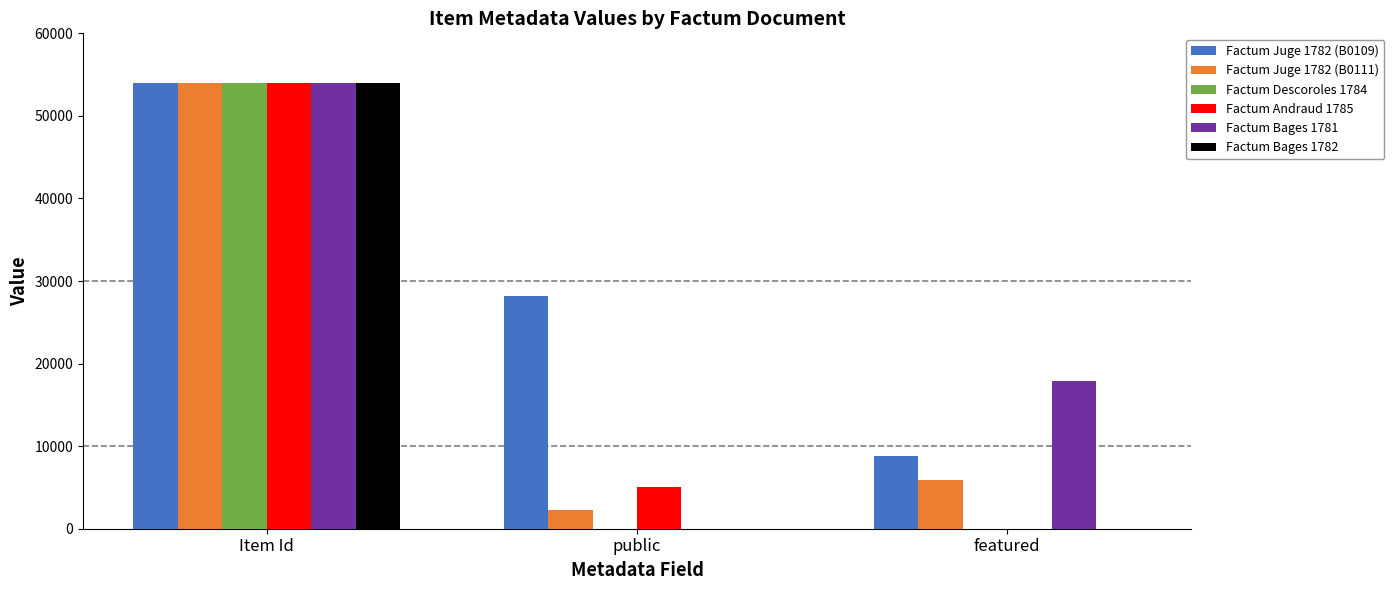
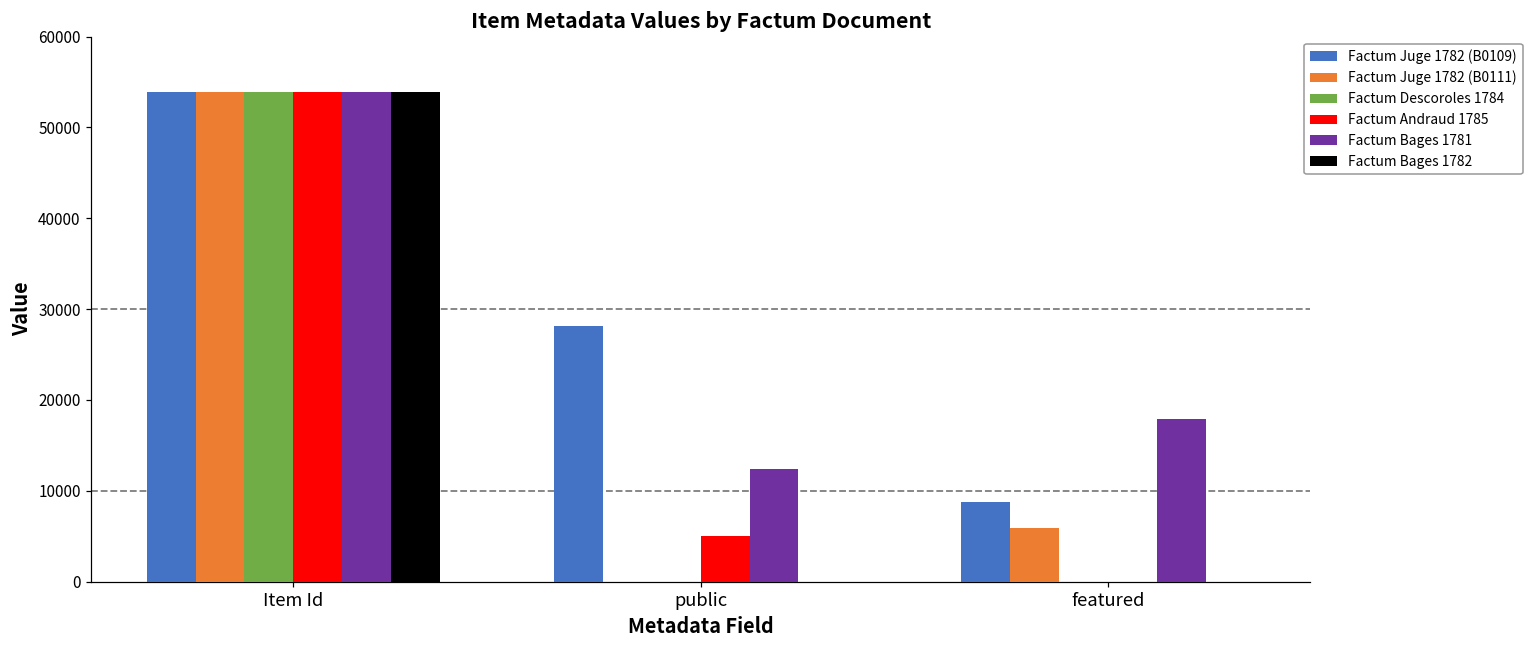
  {
    "Factum Juge 1782 (B0109)": {
      "Item Id": 54000,
      "public": 28000,
      "featured": 9000
    },
    "Factum Juge 1782 (B0111)": {
      "Item Id": 54000,
-     "public": 2000,
+     "public": 0,
      "featured": 6000
    },
    "Factum Descoroles 1784": {
      "Item Id": 54000,
      "featured": 0
    },
    "Factum Andraud 1785": {
      "Item Id": 54000,
      "public": 5000,
      "featured": 0
    },
    "Factum Bages 1781": {
      "Item Id": 54000,
-     "public": 0,
+     "public": 12000,
      "featured": 18000
    },
    "Factum Bages 1782": {
      "Item Id": 54000,
      "featured": 0
    }
  }
